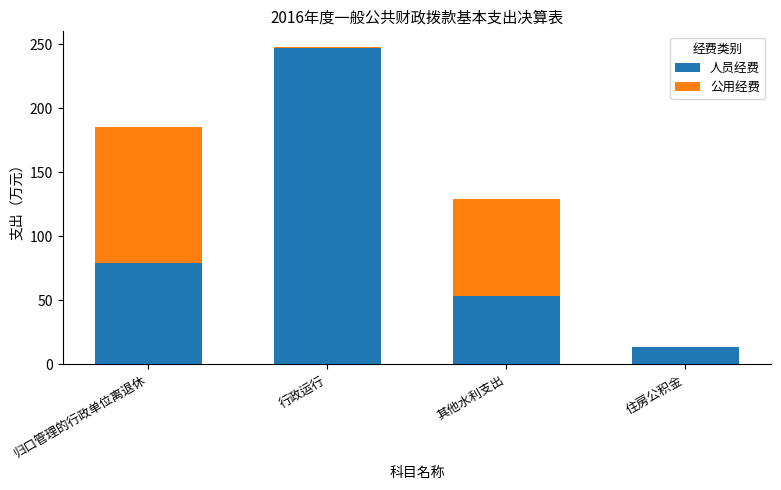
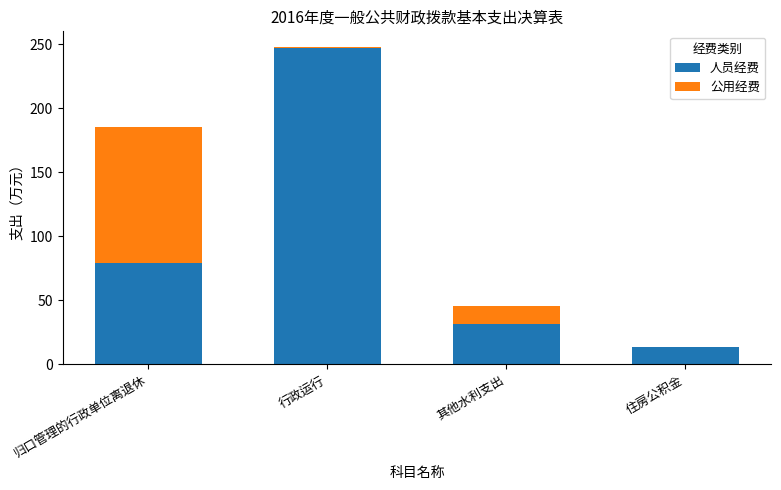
  {
    "人员经费": {
      "归口管理的行政单位离退休": 80,
      "行政运行": 247,
-     "其他水利支出": 54,
+     "其他水利支出": 31,
      "住房公积金": 14
    },
    "公用经费": {
      "归口管理的行政单位离退休": 106,
-     "其他水利支出": 76,
+     "其他水利支出": 14,
      "住房公积金": 0
    }
  }
